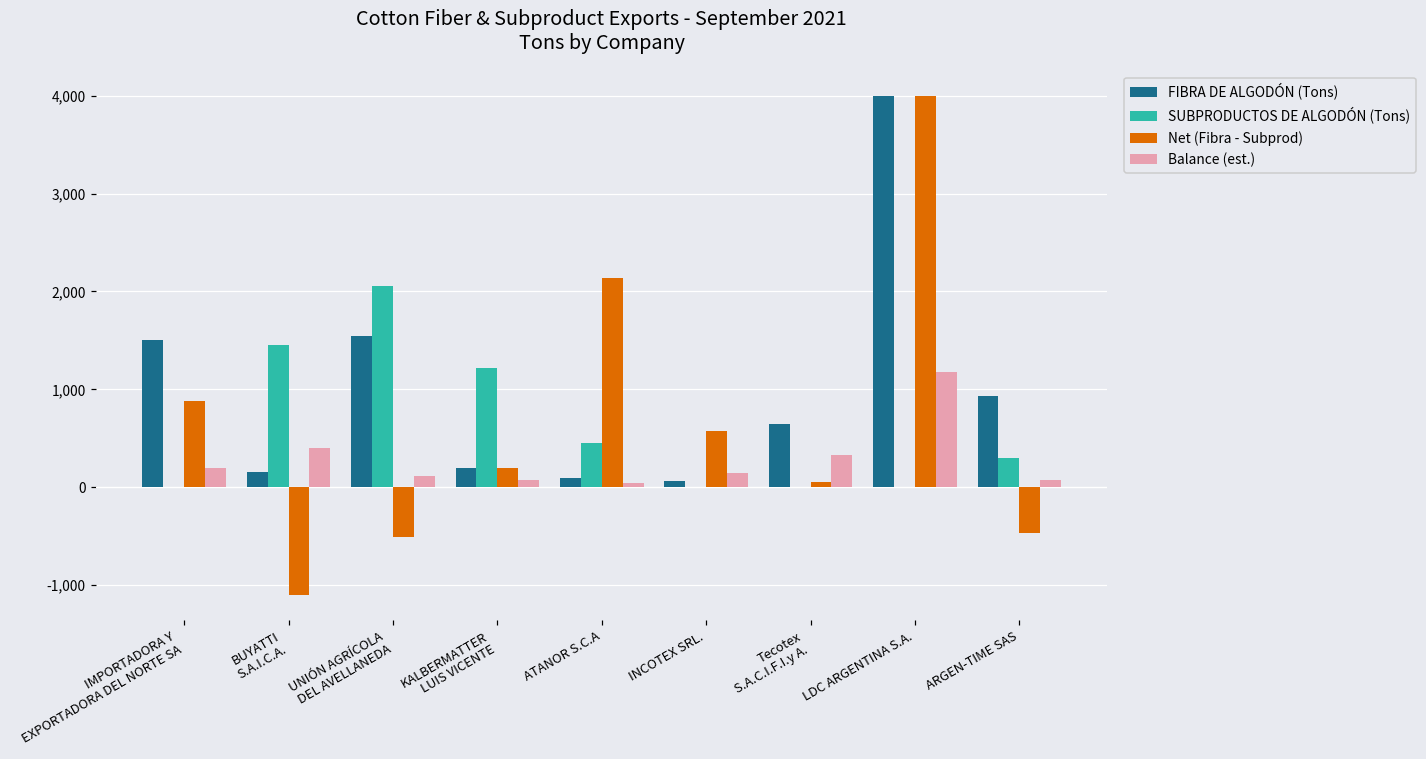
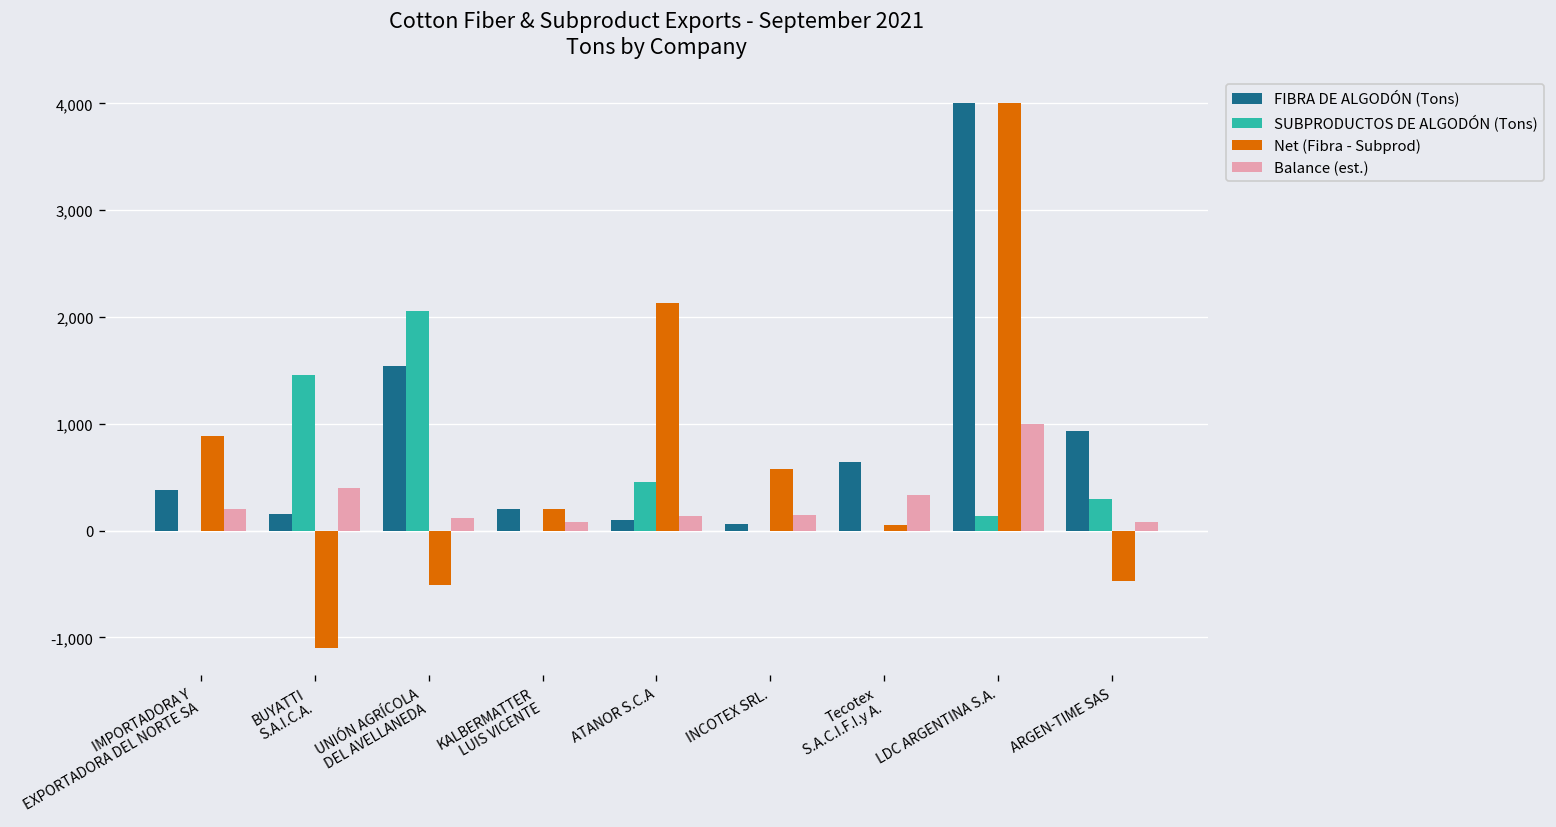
  {
    "FIBRA DE ALGODÓN (Tons)": {
-     "IMPORTADORA Y EXPORTADORA DEL NORTE SA": "1,500",
+     "IMPORTADORA Y EXPORTADORA DEL NORTE SA": "400",
      "BUYATTI S.A.I.C.A.": "200",
      "UNIÓN AGRÍCOLA DEL AVELLANEDA": "1,500",
      "KALBERMATTER LUIS VICENTE": "200",
      "ATANOR S.C.A": "100",
      "INCOTEX SRL.": "100",
      "Tecotex S.A.C.I.F.I.y A.": "600",
      "LDC ARGENTINA S.A.": "4,000",
      "ARGEN-TIME SAS": "900"
    },
    "SUBPRODUCTOS DE ALGODÓN (Tons)": {
      "IMPORTADORA Y EXPORTADORA DEL NORTE SA": "0",
      "BUYATTI S.A.I.C.A.": "1,500",
      "UNIÓN AGRÍCOLA DEL AVELLANEDA": "2,100",
-     "KALBERMATTER LUIS VICENTE": "1,200",
+     "KALBERMATTER LUIS VICENTE": "0",
      "ATANOR S.C.A": "500",
      "INCOTEX SRL.": "0",
      "Tecotex S.A.C.I.F.I.y A.": "0",
-     "LDC ARGENTINA S.A.": "0",
+     "LDC ARGENTINA S.A.": "100",
      "ARGEN-TIME SAS": "300"
    },
    "Net (Fibra - Subprod)": {
      "IMPORTADORA Y EXPORTADORA DEL NORTE SA": "900",
      "BUYATTI S.A.I.C.A.": "-1,100",
      "UNIÓN AGRÍCOLA DEL AVELLANEDA": "-500",
      "KALBERMATTER LUIS VICENTE": "200",
      "ATANOR S.C.A": "2,100",
      "INCOTEX SRL.": "600",
      "Tecotex S.A.C.I.F.I.y A.": "100",
      "LDC ARGENTINA S.A.": "4,000",
      "ARGEN-TIME SAS": "-500"
    },
    "Balance (est.)": {
      "IMPORTADORA Y EXPORTADORA DEL NORTE SA": "200",
      "BUYATTI S.A.I.C.A.": "400",
      "UNIÓN AGRÍCOLA DEL AVELLANEDA": "100",
      "KALBERMATTER LUIS VICENTE": "100",
-     "ATANOR S.C.A": "0",
+     "ATANOR S.C.A": "100",
      "INCOTEX SRL.": "200",
      "Tecotex S.A.C.I.F.I.y A.": "300",
-     "LDC ARGENTINA S.A.": "1,200",
+     "LDC ARGENTINA S.A.": "1,000",
      "ARGEN-TIME SAS": "100"
    }
  }
